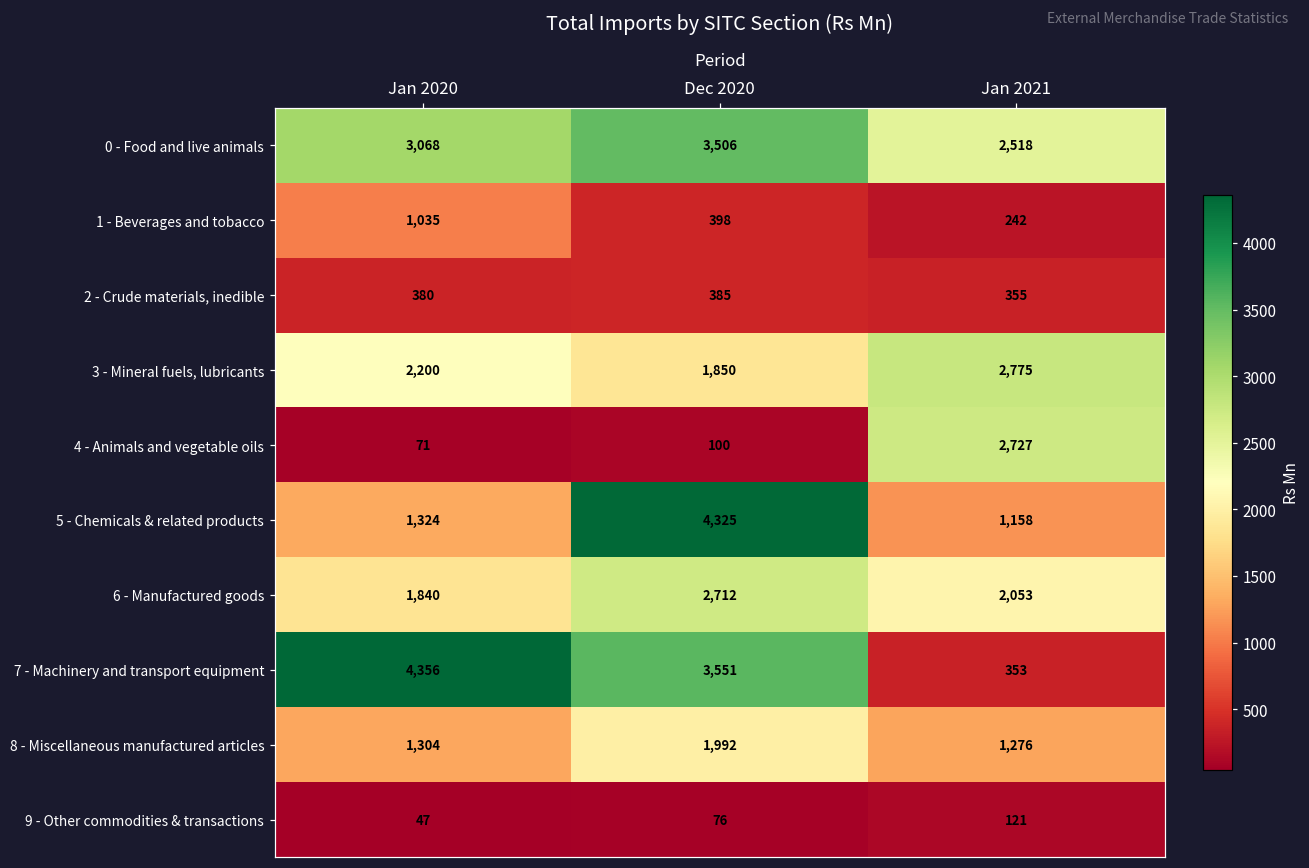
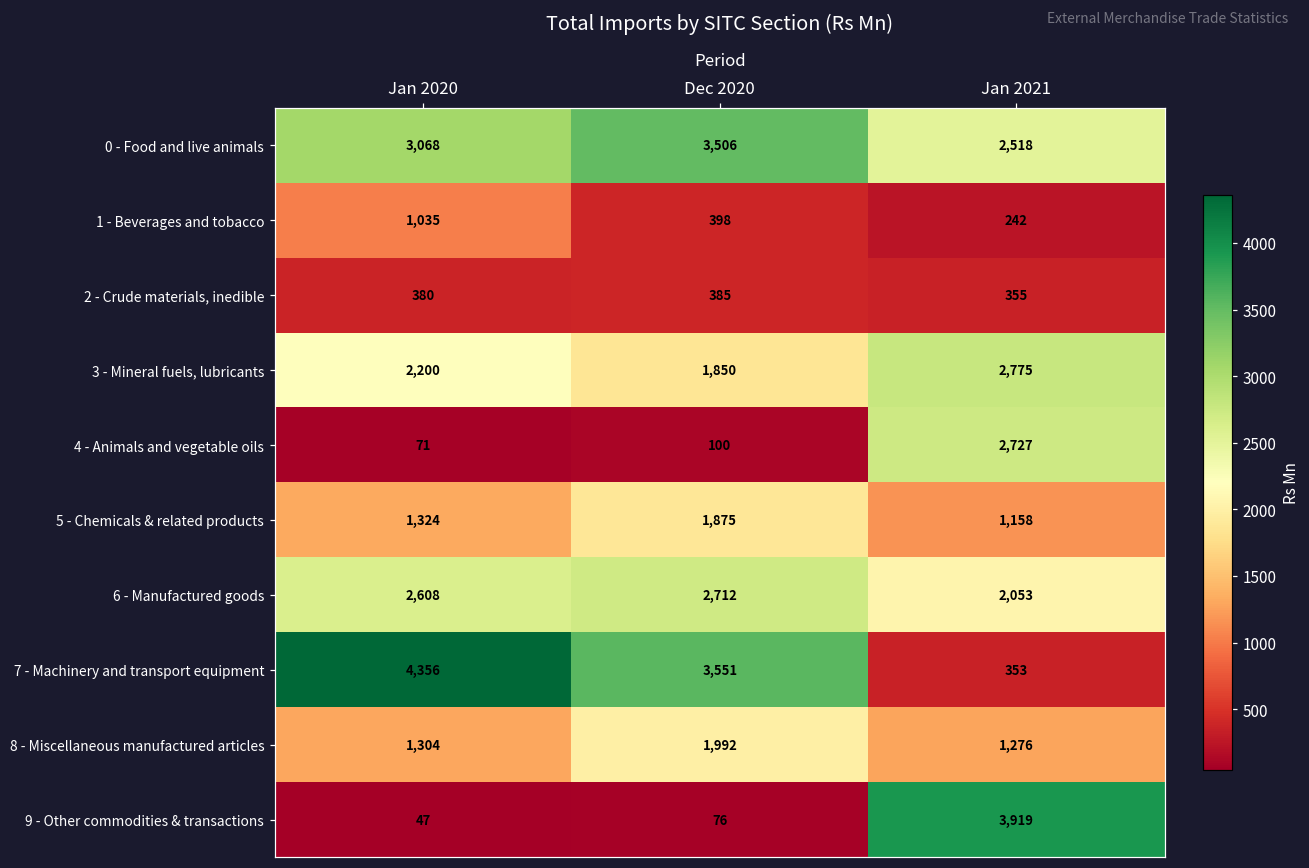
  {
    "0 - Food and live animals": {
      "Jan 2020": "3,068",
      "Dec 2020": "3,506",
      "Jan 2021": "2,518"
    },
    "1 - Beverages and tobacco": {
      "Jan 2020": "1,035",
      "Dec 2020": "398",
      "Jan 2021": "242"
    },
    "2 - Crude materials, inedible": {
      "Jan 2020": "380",
      "Dec 2020": "385",
      "Jan 2021": "355"
    },
    "3 - Mineral fuels, lubricants": {
      "Jan 2020": "2,200",
      "Dec 2020": "1,850",
      "Jan 2021": "2,775"
    },
    "4 - Animals and vegetable oils": {
      "Jan 2020": "71",
      "Dec 2020": "100",
      "Jan 2021": "2,727"
    },
    "5 - Chemicals & related products": {
      "Jan 2020": "1,324",
-     "Dec 2020": "4,325",
+     "Dec 2020": "1,875",
      "Jan 2021": "1,158"
    },
    "6 - Manufactured goods": {
-     "Jan 2020": "1,840",
+     "Jan 2020": "2,608",
      "Dec 2020": "2,712",
      "Jan 2021": "2,053"
    },
    "7 - Machinery and transport equipment": {
      "Jan 2020": "4,356",
      "Dec 2020": "3,551",
      "Jan 2021": "353"
    },
    "8 - Miscellaneous manufactured articles": {
      "Jan 2020": "1,304",
      "Dec 2020": "1,992",
      "Jan 2021": "1,276"
    },
    "9 - Other commodities & transactions": {
      "Jan 2020": "47",
      "Dec 2020": "76",
-     "Jan 2021": "121"
+     "Jan 2021": "3,919"
    }
  }
